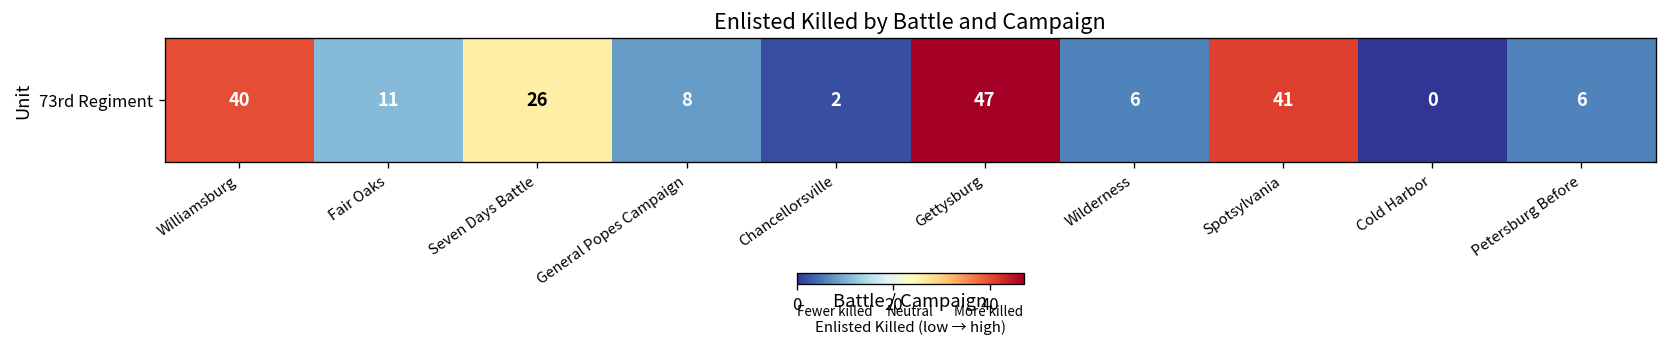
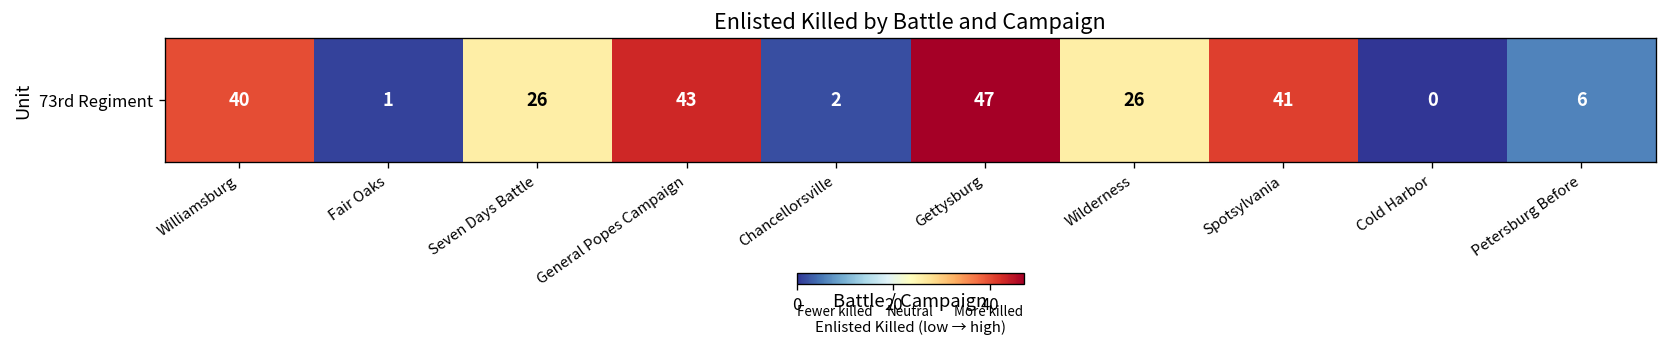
  {
    "73rd Regiment": {
      "Williamsburg": 40,
-     "Fair Oaks": 11,
+     "Fair Oaks": 1,
      "Seven Days Battle": 26,
-     "General Popes Campaign": 8,
+     "General Popes Campaign": 43,
      "Chancellorsville": 2,
      "Gettysburg": 47,
-     "Wilderness": 6,
+     "Wilderness": 26,
      "Spotsylvania": 41,
      "Cold Harbor": 0,
      "Petersburg Before": 6
    }
  }
